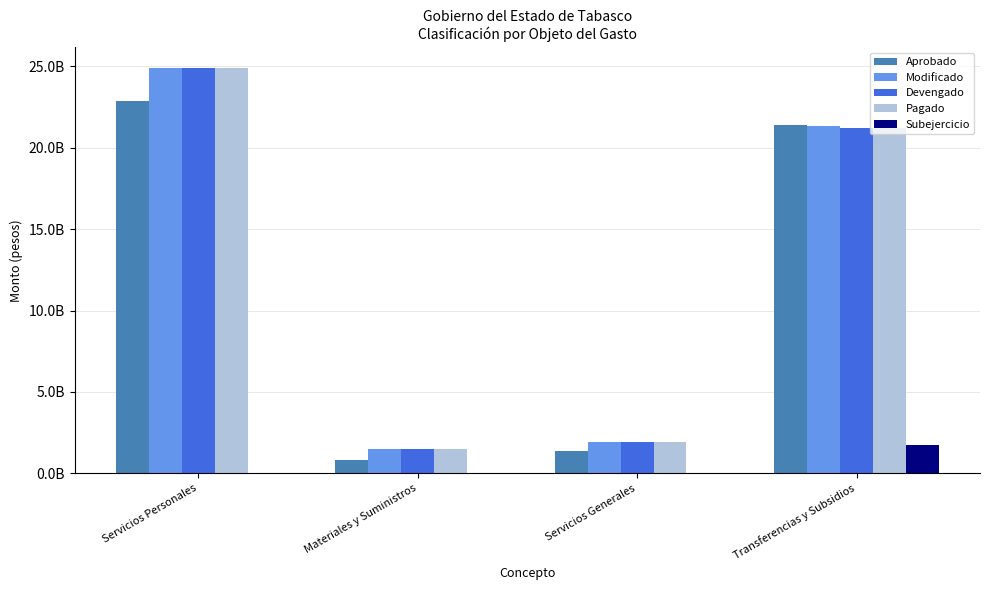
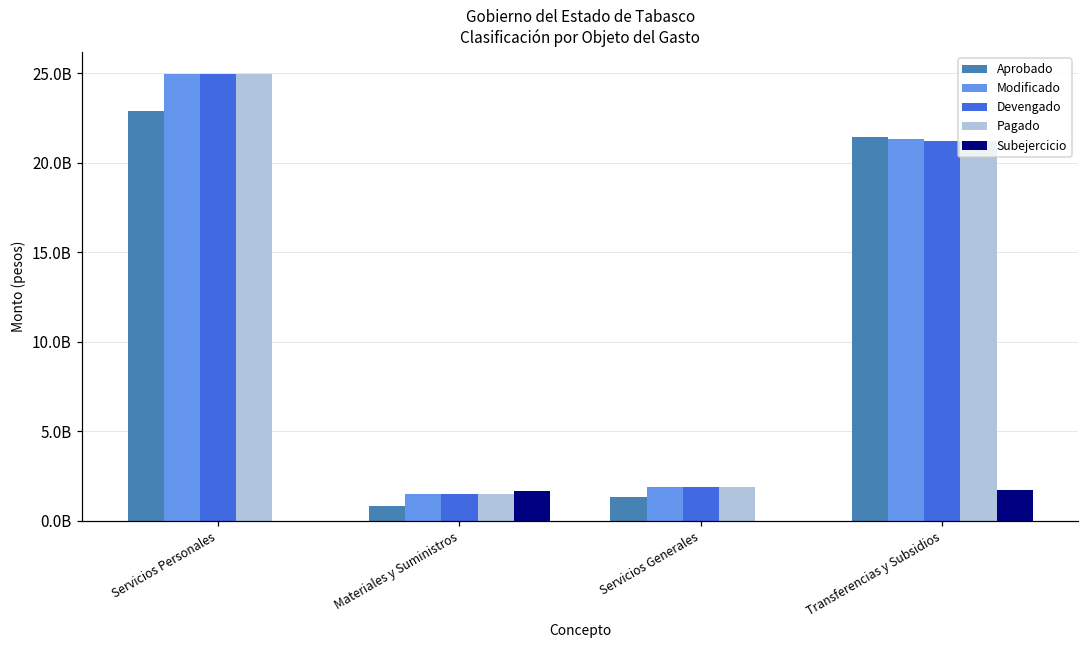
  {
    "Pagado": {
      "Servicios Personales": 24900000000,
      "Materiales y Suministros": 1500000000,
      "Servicios Generales": 1900000000
    },
    "Subejercicio": {
      "Servicios Personales": 0,
-     "Materiales y Suministros": 0,
+     "Materiales y Suministros": 1700000000,
      "Transferencias y Subsidios": 1700000000
    }
  }
